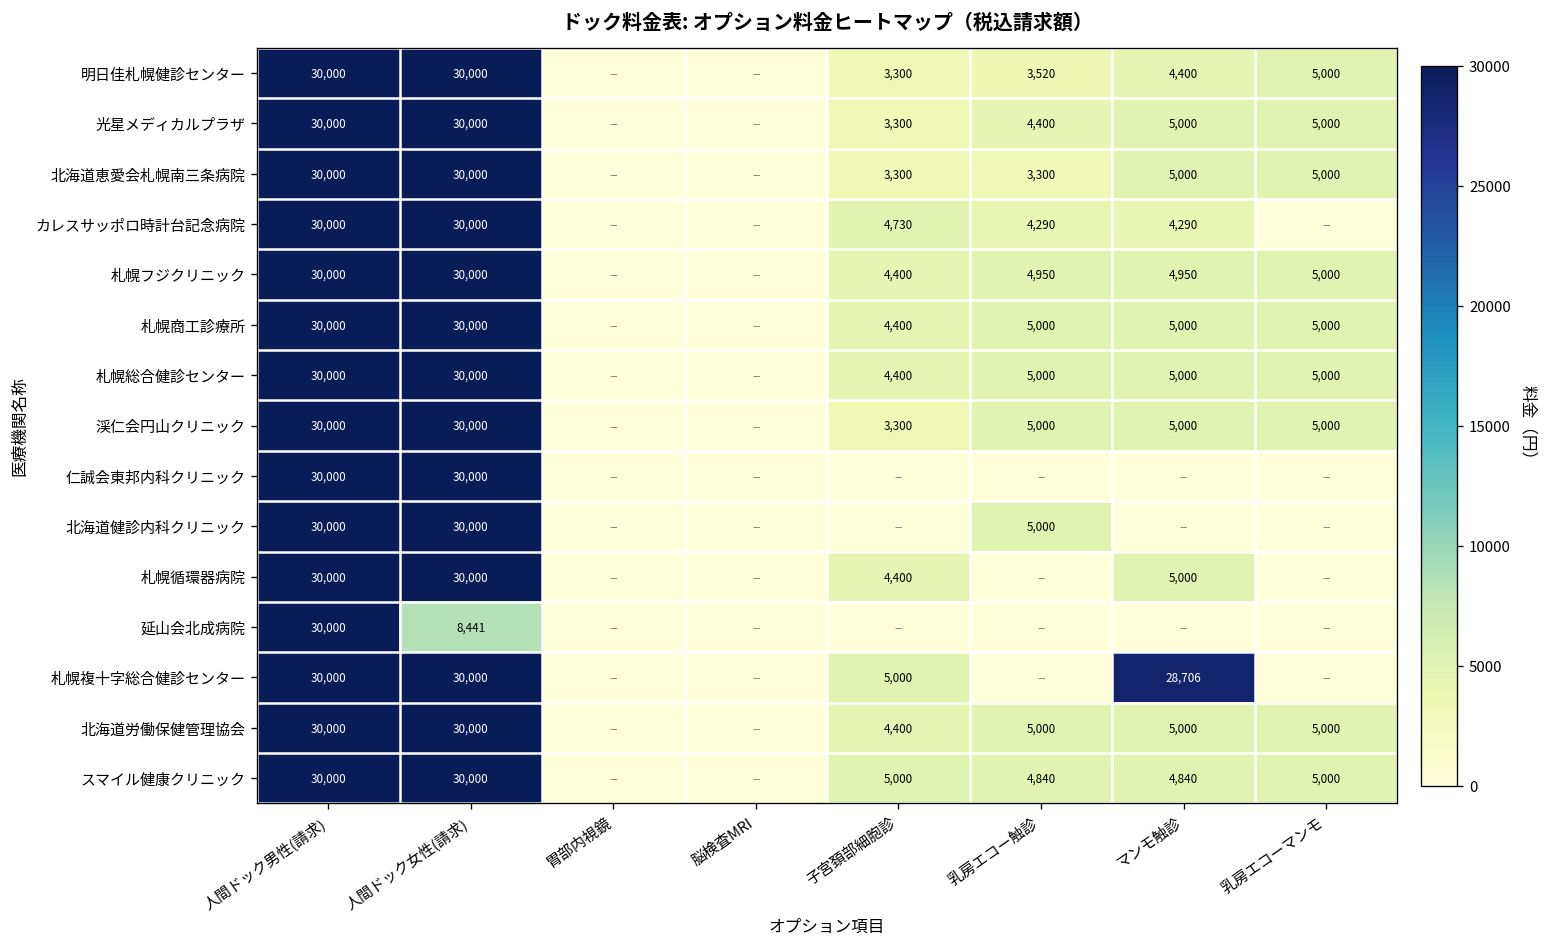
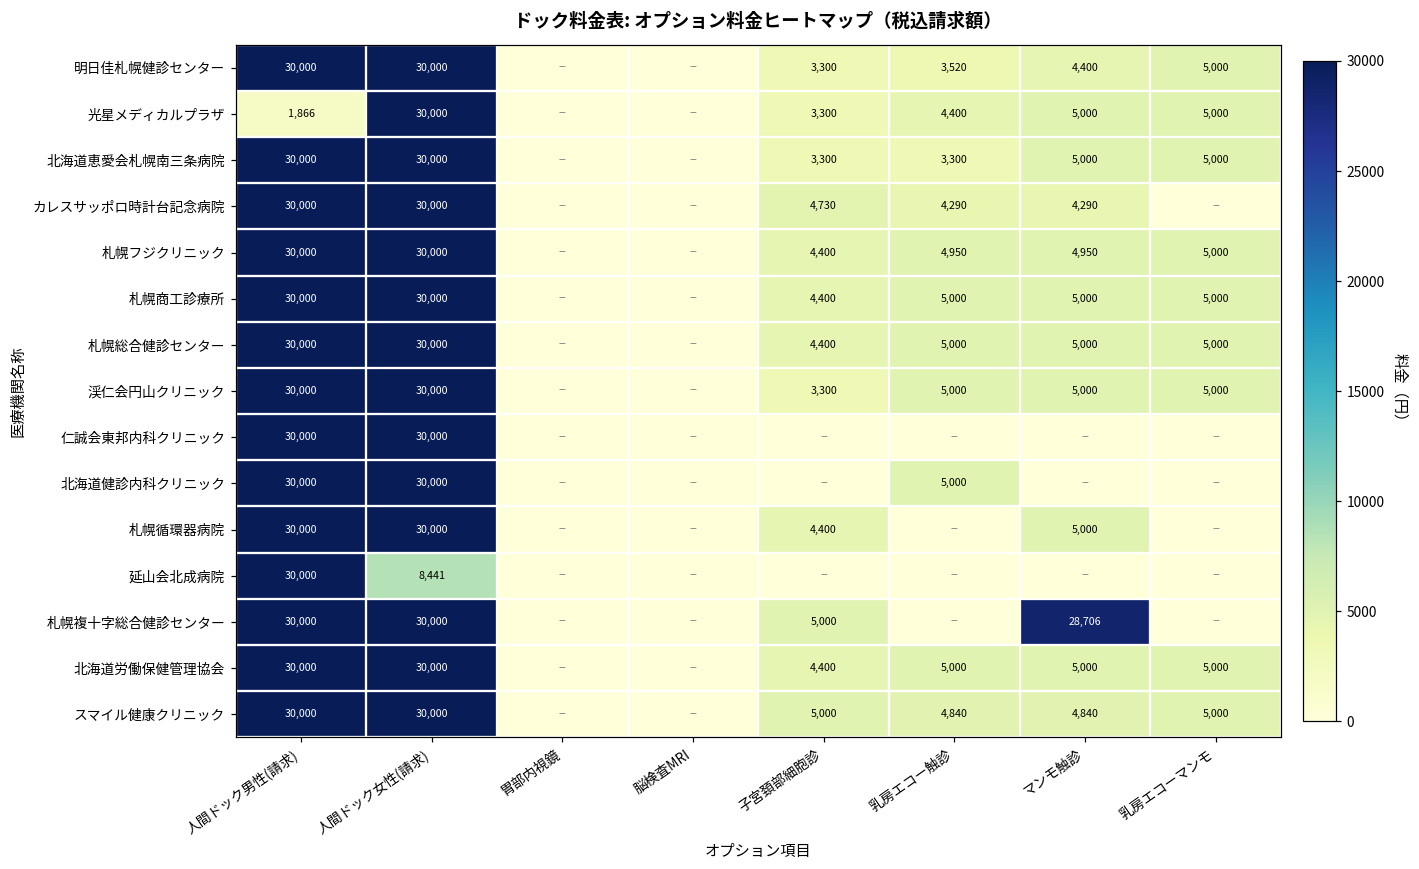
  {
    "明日佳札幌健診センター": {
      "人間ドック男性(請求)": "30,000",
      "人間ドック女性(請求)": "30,000",
      "子宮頚部細胞診": "3,300",
      "乳房エコー触診": "3,520",
      "マンモ触診": "4,400",
      "乳房エコーマンモ": "5,000"
    },
    "光星メディカルプラザ": {
-     "人間ドック男性(請求)": "30,000",
+     "人間ドック男性(請求)": "1,866",
      "人間ドック女性(請求)": "30,000",
      "子宮頚部細胞診": "3,300",
      "乳房エコー触診": "4,400",
      "マンモ触診": "5,000",
      "乳房エコーマンモ": "5,000"
    },
    "北海道恵愛会札幌南三条病院": {
      "人間ドック男性(請求)": "30,000",
      "人間ドック女性(請求)": "30,000",
      "子宮頚部細胞診": "3,300",
      "乳房エコー触診": "3,300",
      "マンモ触診": "5,000",
      "乳房エコーマンモ": "5,000"
    },
    "カレスサッポロ時計台記念病院": {
      "人間ドック男性(請求)": "30,000",
      "人間ドック女性(請求)": "30,000",
      "子宮頚部細胞診": "4,730",
      "乳房エコー触診": "4,290",
      "マンモ触診": "4,290"
    },
    "札幌フジクリニック": {
      "人間ドック男性(請求)": "30,000",
      "人間ドック女性(請求)": "30,000",
      "子宮頚部細胞診": "4,400",
      "乳房エコー触診": "4,950",
      "マンモ触診": "4,950",
      "乳房エコーマンモ": "5,000"
    },
    "札幌商工診療所": {
      "人間ドック男性(請求)": "30,000",
      "人間ドック女性(請求)": "30,000",
      "子宮頚部細胞診": "4,400",
      "乳房エコー触診": "5,000",
      "マンモ触診": "5,000",
      "乳房エコーマンモ": "5,000"
    },
    "札幌総合健診センター": {
      "人間ドック男性(請求)": "30,000",
      "人間ドック女性(請求)": "30,000",
      "子宮頚部細胞診": "4,400",
      "乳房エコー触診": "5,000",
      "マンモ触診": "5,000",
      "乳房エコーマンモ": "5,000"
    },
    "渓仁会円山クリニック": {
      "人間ドック男性(請求)": "30,000",
      "人間ドック女性(請求)": "30,000",
      "子宮頚部細胞診": "3,300",
      "乳房エコー触診": "5,000",
      "マンモ触診": "5,000",
      "乳房エコーマンモ": "5,000"
    },
    "仁誠会東邦内科クリニック": {
      "人間ドック男性(請求)": "30,000",
      "人間ドック女性(請求)": "30,000"
    },
    "北海道健診内科クリニック": {
      "人間ドック男性(請求)": "30,000",
      "人間ドック女性(請求)": "30,000",
      "乳房エコー触診": "5,000"
    },
    "札幌循環器病院": {
      "人間ドック男性(請求)": "30,000",
      "人間ドック女性(請求)": "30,000",
      "子宮頚部細胞診": "4,400",
      "マンモ触診": "5,000"
    },
    "延山会北成病院": {
      "人間ドック男性(請求)": "30,000",
      "人間ドック女性(請求)": "8,441"
    },
    "札幌複十字総合健診センター": {
      "人間ドック男性(請求)": "30,000",
      "人間ドック女性(請求)": "30,000",
      "子宮頚部細胞診": "5,000",
      "マンモ触診": "28,706"
    },
    "北海道労働保健管理協会": {
      "人間ドック男性(請求)": "30,000",
      "人間ドック女性(請求)": "30,000",
      "子宮頚部細胞診": "4,400",
      "乳房エコー触診": "5,000",
      "マンモ触診": "5,000",
      "乳房エコーマンモ": "5,000"
    },
    "スマイル健康クリニック": {
      "人間ドック男性(請求)": "30,000",
      "人間ドック女性(請求)": "30,000",
      "子宮頚部細胞診": "5,000",
      "乳房エコー触診": "4,840",
      "マンモ触診": "4,840",
      "乳房エコーマンモ": "5,000"
    }
  }
